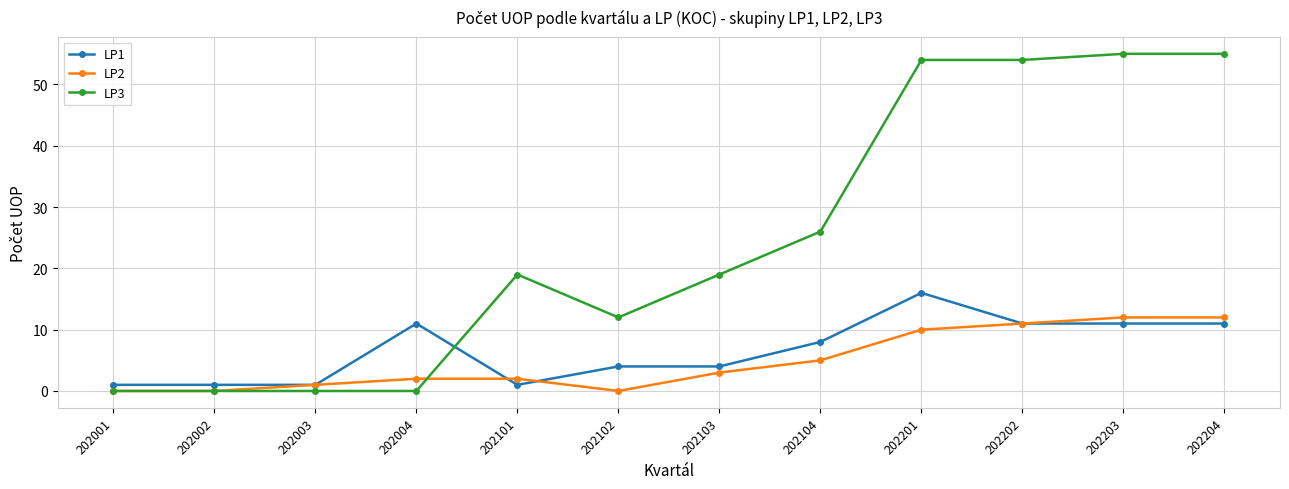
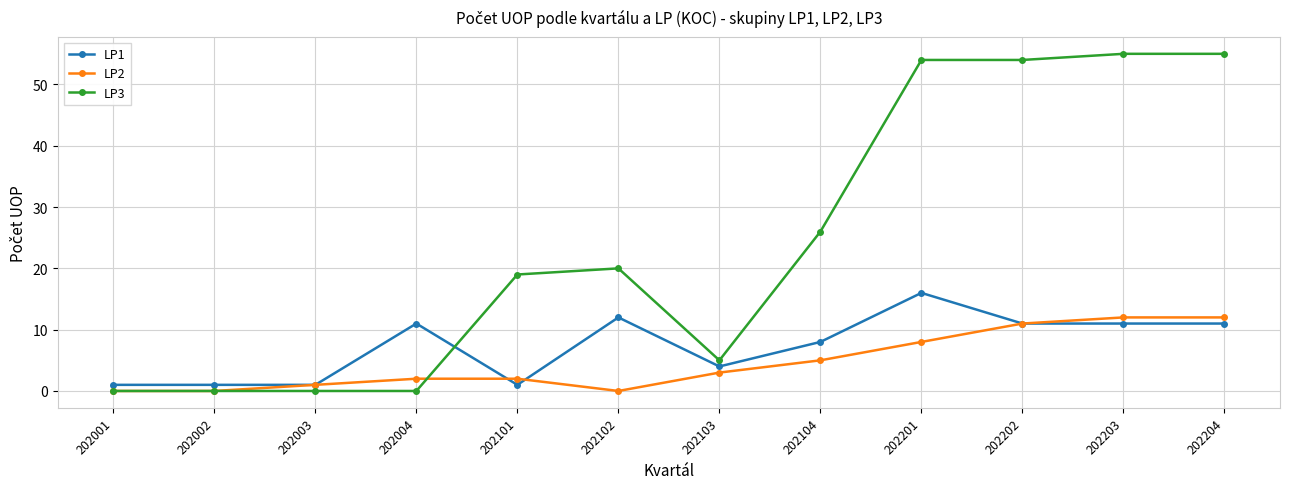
  {
    "LP1": {
      "202001": 1,
      "202002": 1,
      "202004": 11,
      "202101": 1,
-     "202102": 4,
+     "202102": 12,
      "202103": 4,
      "202104": 8,
      "202201": 16,
      "202203": 11,
      "202204": 11
    },
    "LP2": {
      "202004": 2,
      "202101": 2,
      "202102": 0,
      "202103": 3,
      "202104": 5,
-     "202201": 10,
+     "202201": 8,
      "202203": 12,
      "202204": 12
    },
    "LP3": {
      "202003": 0,
      "202004": 0,
      "202101": 19,
-     "202102": 12,
-     "202103": 19,
+     "202102": 20,
+     "202103": 5,
      "202104": 26,
      "202201": 54,
      "202202": 54,
      "202203": 55,
      "202204": 55
    }
  }
